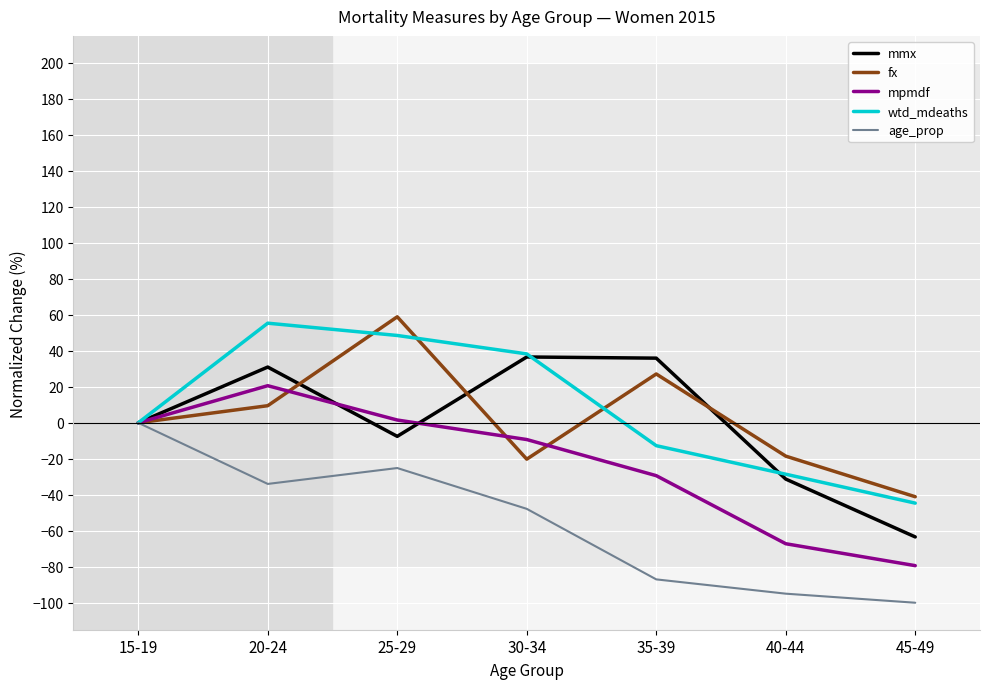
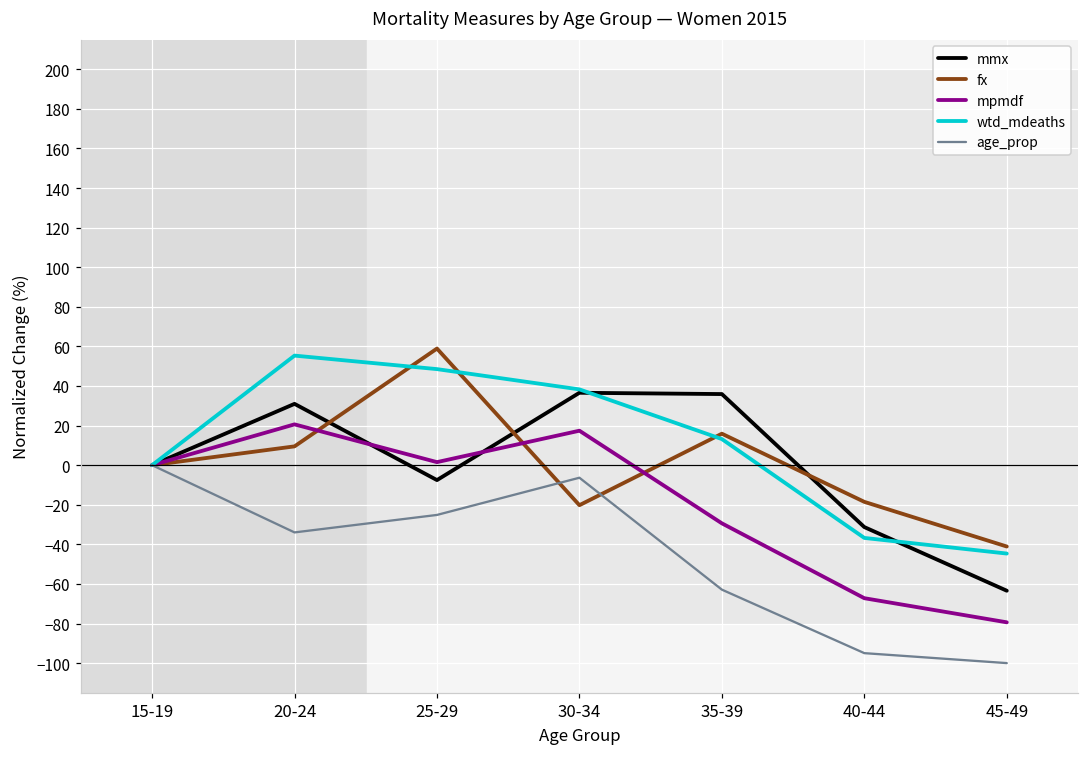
  {
    "mmx": {
      "20-24": 31,
      "25-29": -8,
      "30-34": 37,
      "35-39": 36,
      "40-44": -31,
      "45-49": -63
    },
    "fx": {
      "20-24": 9,
      "25-29": 59,
      "30-34": -20,
-     "35-39": 27,
+     "35-39": 16,
      "40-44": -19,
      "45-49": -41
    },
    "mpmdf": {
      "20-24": 21,
      "25-29": 2,
-     "30-34": -9,
+     "30-34": 17,
      "35-39": -29,
      "40-44": -67,
      "45-49": -79
    },
    "wtd_mdeaths": {
      "20-24": 55,
      "25-29": 49,
      "30-34": 38,
-     "35-39": -13,
-     "40-44": -29,
+     "35-39": 13,
+     "40-44": -37,
      "45-49": -45
    },
    "age_prop": {
      "20-24": -34,
      "25-29": -25,
-     "30-34": -48,
-     "35-39": -87,
+     "30-34": -6,
+     "35-39": -63,
      "40-44": -95,
      "45-49": -100
    }
  }
